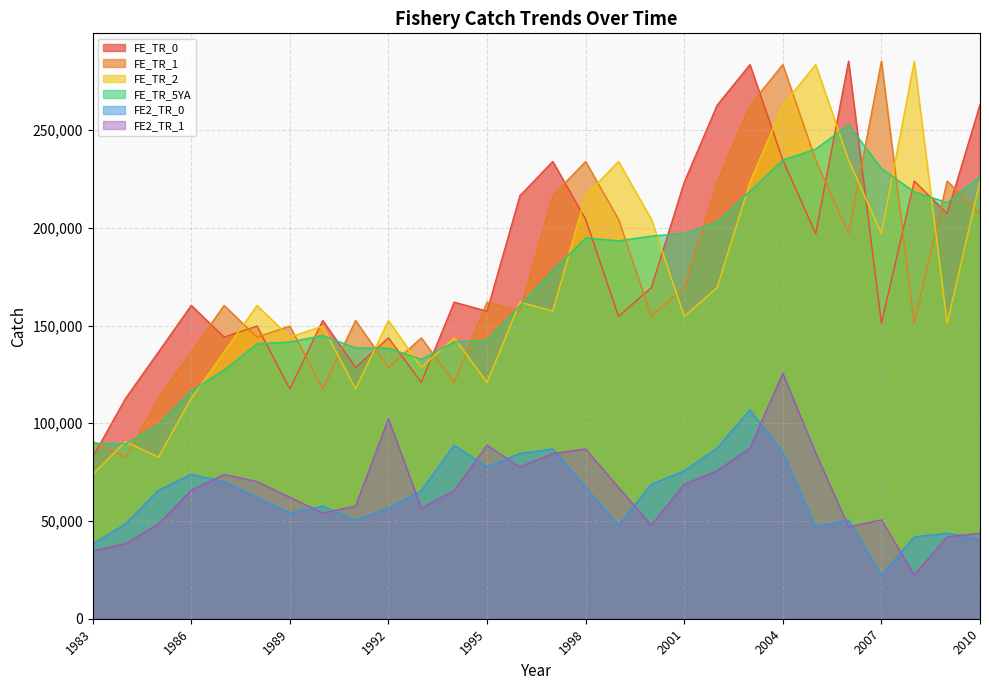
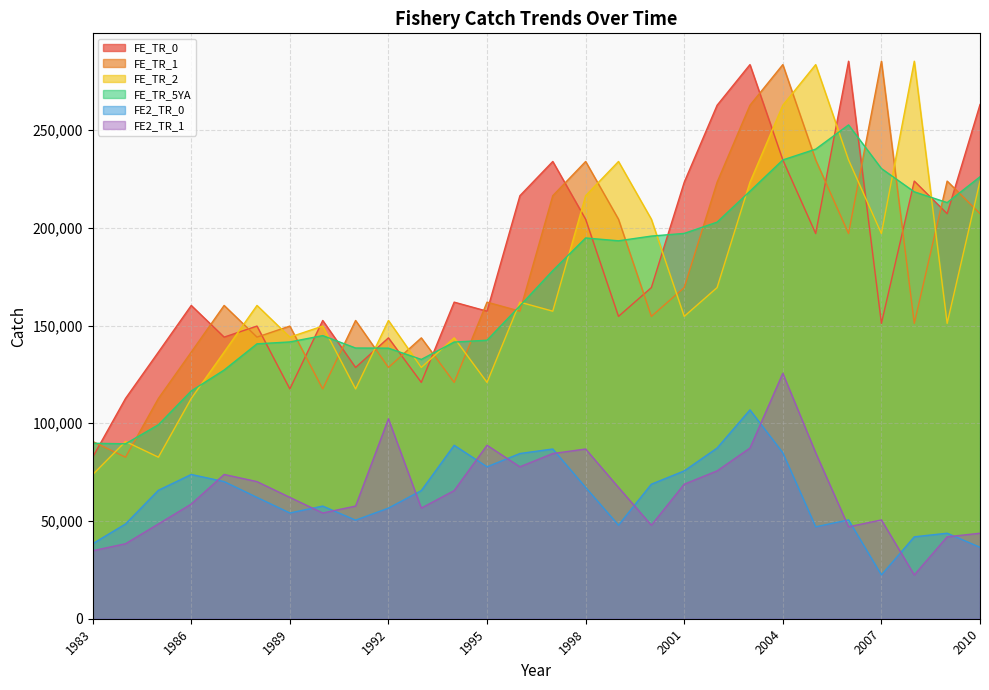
  {
    "FE_TR_2": {
      "1983": "74,000",
      "1986": "113,000",
      "1989": "144,000",
      "1992": "153,000",
      "1995": "121,000",
      "1998": "216,000",
      "2001": "155,000",
      "2004": "263,000",
      "2007": "197,000",
      "2010": "224,000"
    },
    "FE_TR_5YA": {
      "1986": "117,000",
      "1989": "142,000",
      "1992": "138,000",
      "1995": "142,000",
      "1998": "195,000",
      "2001": "197,000",
      "2007": "230,000",
      "2010": "226,000"
    },
    "FE2_TR_0": {
      "1983": "38,000",
      "1986": "74,000",
      "1989": "54,000",
      "1992": "57,000",
      "1995": "78,000",
      "1998": "67,000",
      "2001": "76,000",
      "2004": "85,000",
      "2007": "22,000",
-     "2010": "41,000"
+     "2010": "37,000"
    },
    "FE2_TR_1": {
      "1983": "35,000",
-     "1986": "66,000",
+     "1986": "59,000",
      "1989": "62,000",
      "1992": "102,000",
      "1995": "89,000",
      "1998": "87,000",
      "2001": "69,000",
      "2004": "126,000",
      "2007": "51,000",
      "2010": "44,000"
    }
  }
